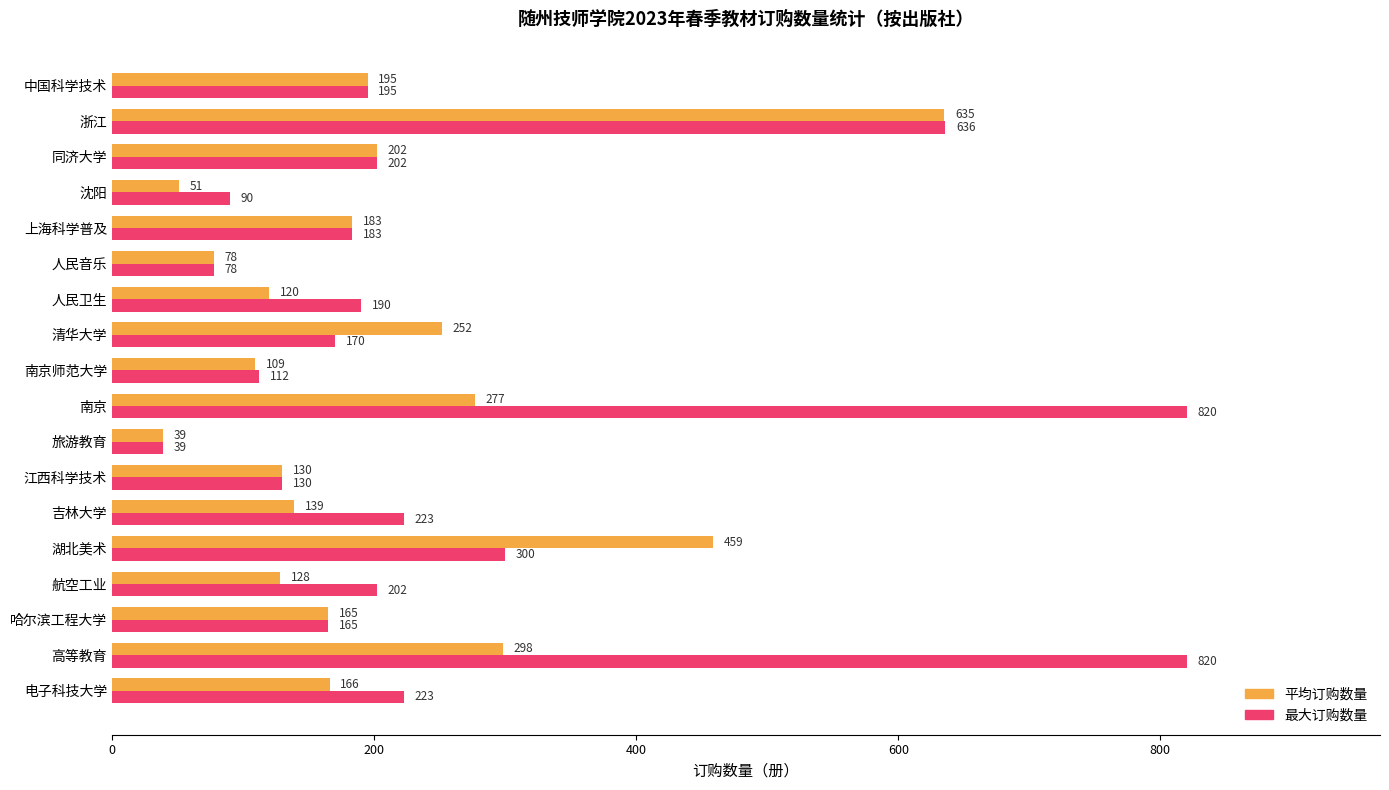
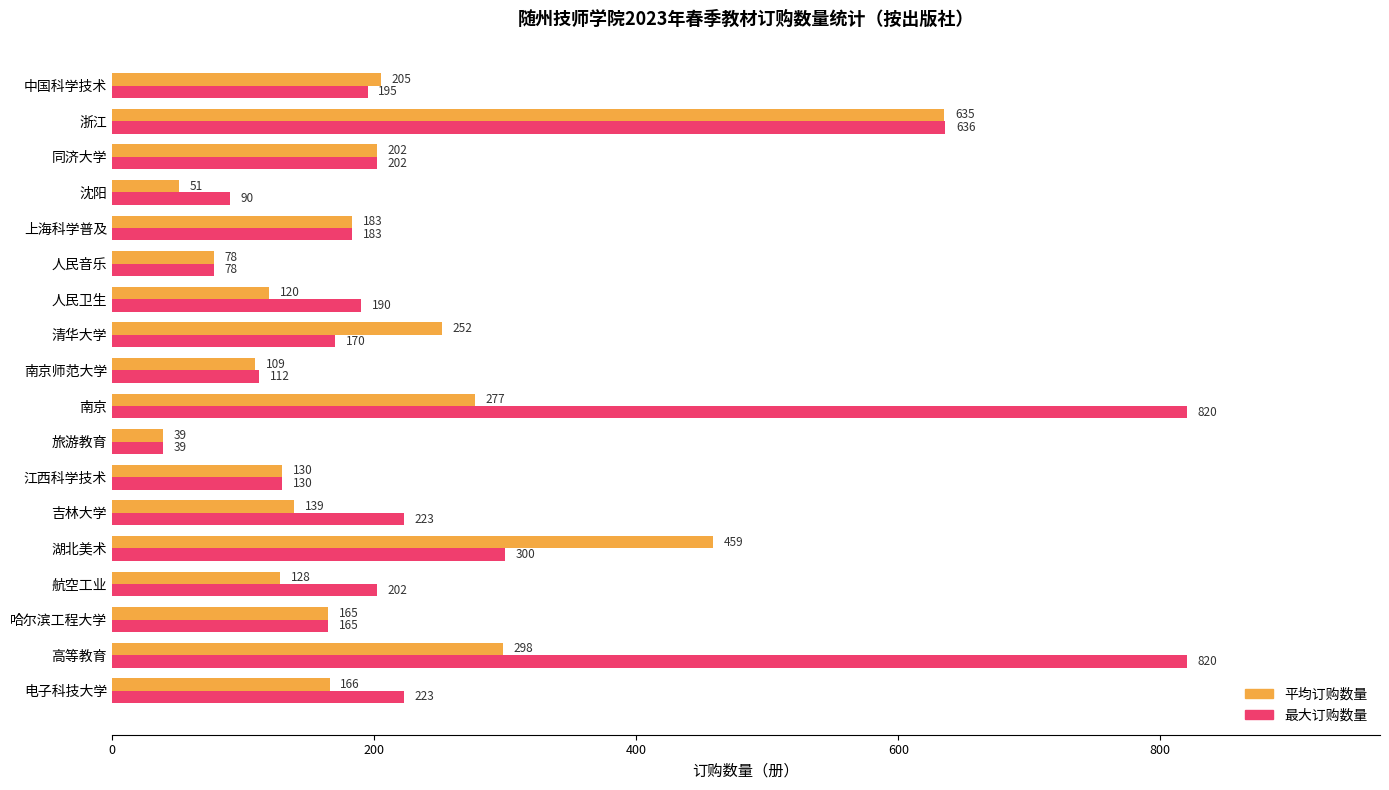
  {
    "平均订购数量": {
-     "中国科学技术": 195,
+     "中国科学技术": 205,
      "浙江": 635,
      "同济大学": 202,
      "沈阳": 51,
      "上海科学普及": 183,
      "人民音乐": 78,
      "人民卫生": 120,
      "清华大学": 252,
      "南京师范大学": 109,
      "南京": 277,
      "旅游教育": 39,
      "江西科学技术": 130,
      "吉林大学": 139,
      "湖北美术": 459,
      "航空工业": 128,
      "哈尔滨工程大学": 165,
      "高等教育": 298,
      "电子科技大学": 166
    },
    "最大订购数量": {
      "中国科学技术": 195,
      "浙江": 636,
      "同济大学": 202,
      "沈阳": 90,
      "上海科学普及": 183,
      "人民音乐": 78,
      "人民卫生": 190,
      "清华大学": 170,
      "南京师范大学": 112,
      "南京": 820,
      "旅游教育": 39,
      "江西科学技术": 130,
      "吉林大学": 223,
      "湖北美术": 300,
      "航空工业": 202,
      "哈尔滨工程大学": 165,
      "高等教育": 820,
      "电子科技大学": 223
    }
  }
